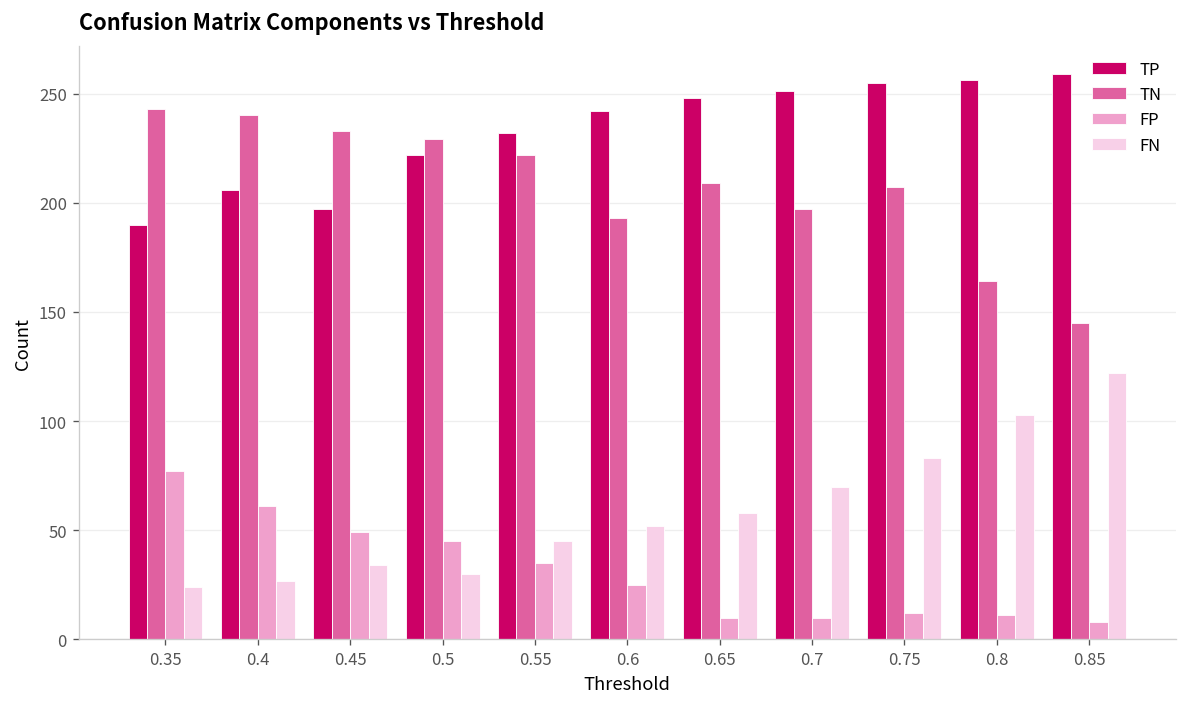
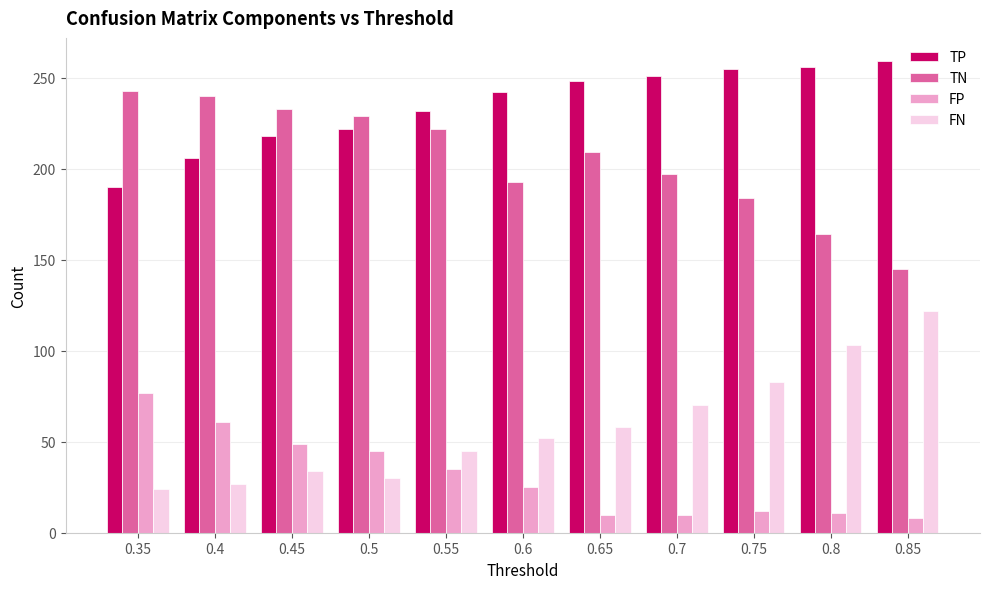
  {
    "TP": {
      "0.35": 190,
      "0.4": 206,
-     "0.45": 197,
+     "0.45": 218,
      "0.5": 222,
      "0.55": 232,
      "0.6": 242,
      "0.65": 248,
      "0.7": 251,
      "0.75": 255,
      "0.8": 256,
      "0.85": 259
    },
    "TN": {
      "0.35": 243,
      "0.4": 240,
      "0.45": 233,
      "0.5": 229,
      "0.55": 222,
      "0.6": 193,
      "0.65": 209,
      "0.7": 197,
-     "0.75": 207,
+     "0.75": 184,
      "0.8": 164,
      "0.85": 145
    }
  }
